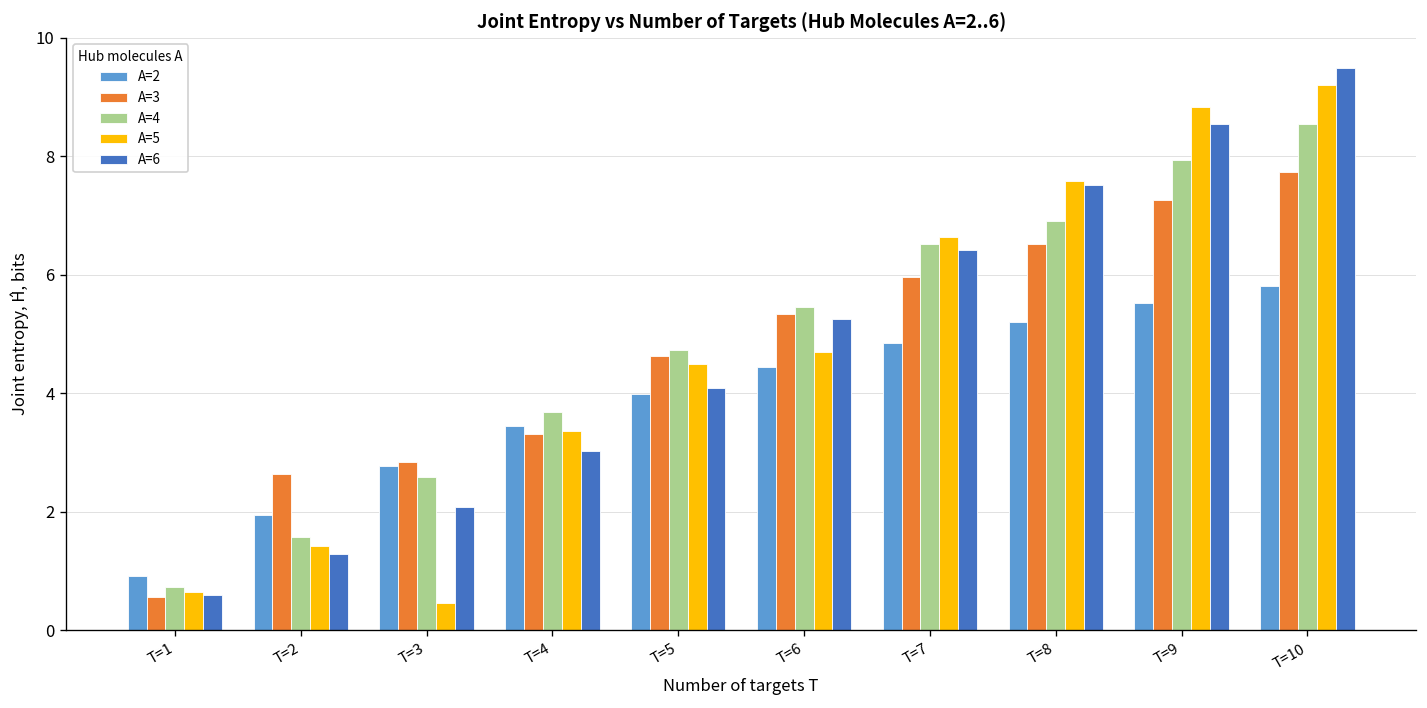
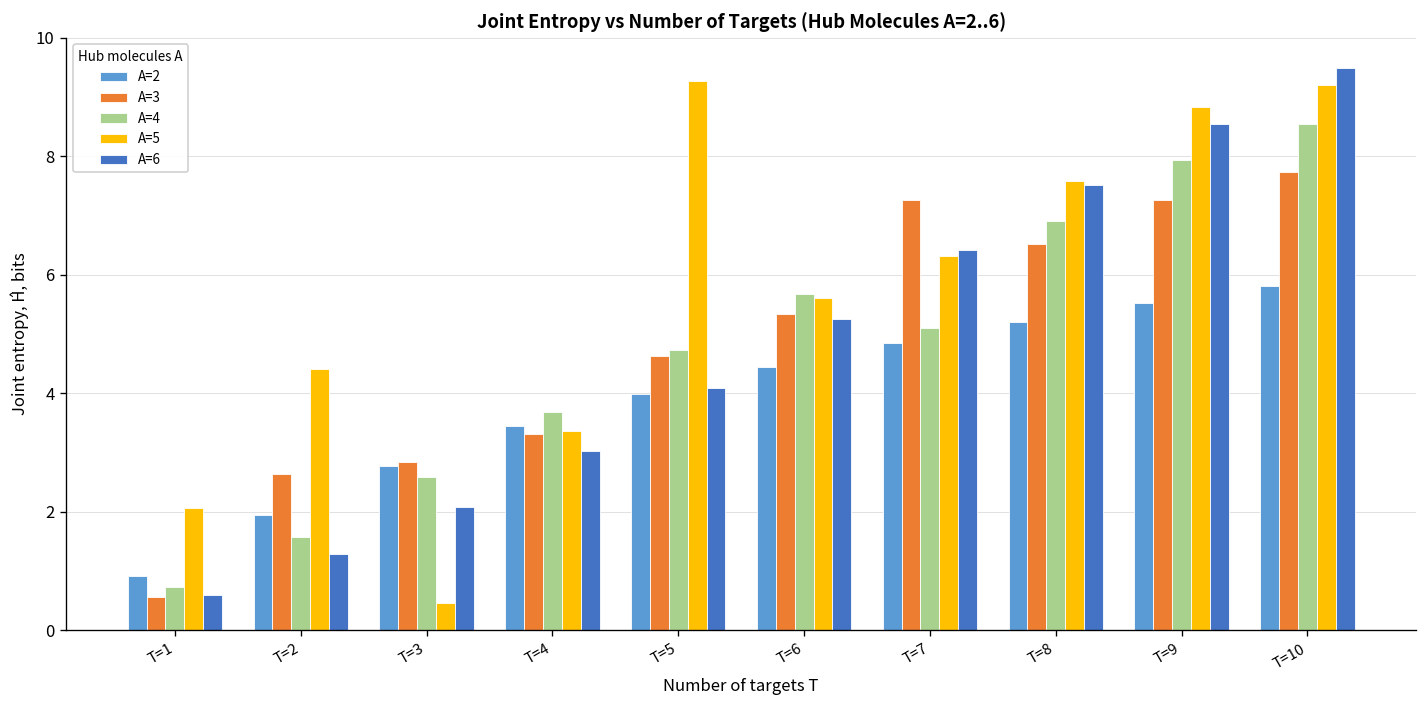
  {
    "A=3": {
      "T=1": 0.6,
      "T=2": 2.6,
      "T=3": 2.8,
      "T=4": 3.3,
      "T=5": 4.6,
      "T=6": 5.3,
-     "T=7": 6.0,
+     "T=7": 7.3,
      "T=8": 6.5,
      "T=9": 7.3,
      "T=10": 7.7
    },
    "A=4": {
      "T=1": 0.7,
      "T=2": 1.6,
      "T=3": 2.6,
      "T=4": 3.7,
      "T=5": 4.7,
-     "T=6": 5.5,
-     "T=7": 6.5,
+     "T=6": 5.7,
+     "T=7": 5.1,
      "T=8": 6.9,
      "T=9": 7.9,
      "T=10": 8.5
    },
    "A=5": {
-     "T=1": 0.7,
-     "T=2": 1.4,
+     "T=1": 2.1,
+     "T=2": 4.4,
      "T=3": 0.5,
      "T=4": 3.4,
-     "T=5": 4.5,
-     "T=6": 4.7,
-     "T=7": 6.6,
+     "T=5": 9.3,
+     "T=6": 5.6,
+     "T=7": 6.3,
      "T=8": 7.6,
      "T=9": 8.8,
      "T=10": 9.2
    }
  }
